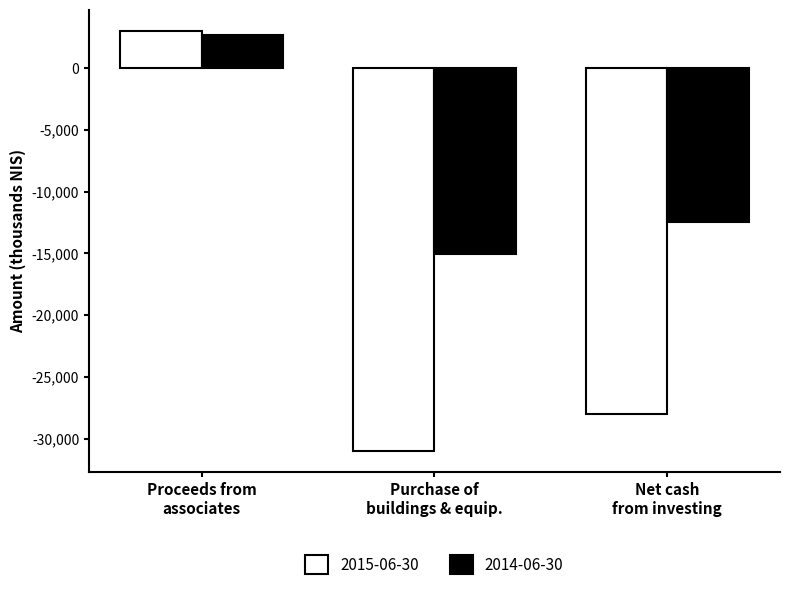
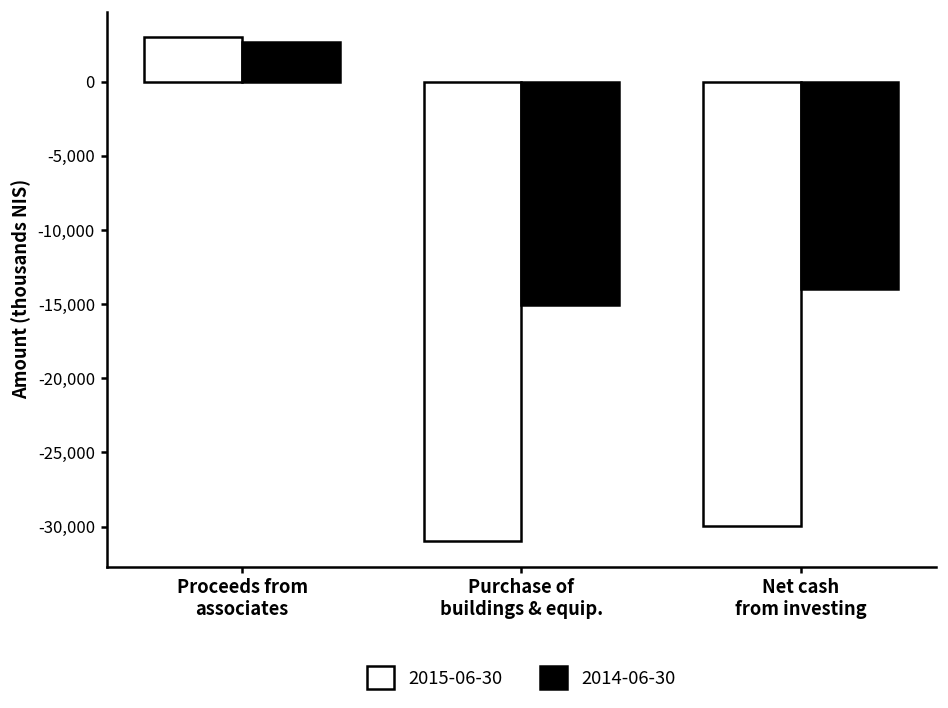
  {
    "2015-06-30": {
      "Proceeds from associates": "3,000",
      "Purchase of buildings & equip.": "-31,000",
-     "Net cash from investing": "-28,000"
+     "Net cash from investing": "-30,000"
    },
    "2014-06-30": {
      "Proceeds from associates": "2,700",
      "Purchase of buildings & equip.": "-15,100",
-     "Net cash from investing": "-12,500"
+     "Net cash from investing": "-14,000"
    }
  }
